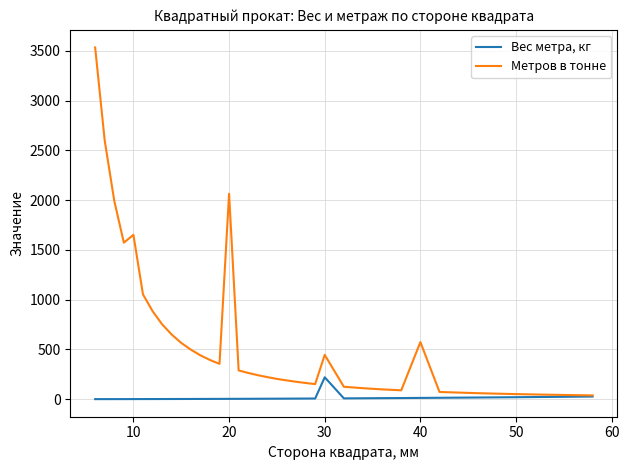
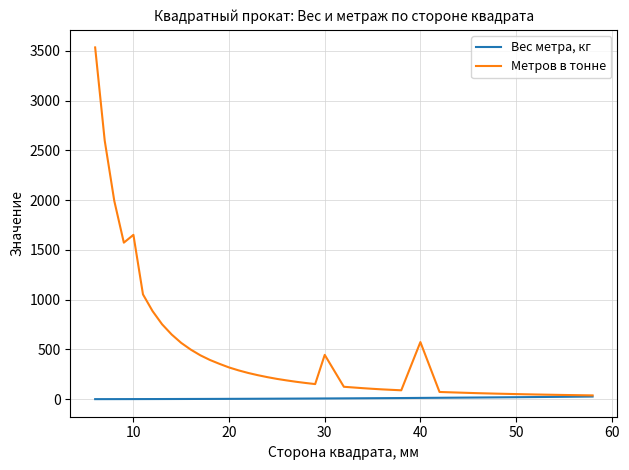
  {
    "Вес метра, кг": {
      "10": 0,
      "20": 0,
-     "30": 200,
+     "30": 0,
      "40": 0,
      "50": 0
    },
    "Метров в тонне": {
      "10": 1700,
-     "20": 2100,
+     "20": 300,
      "30": 400,
      "40": 600,
      "50": 100
    }
  }
